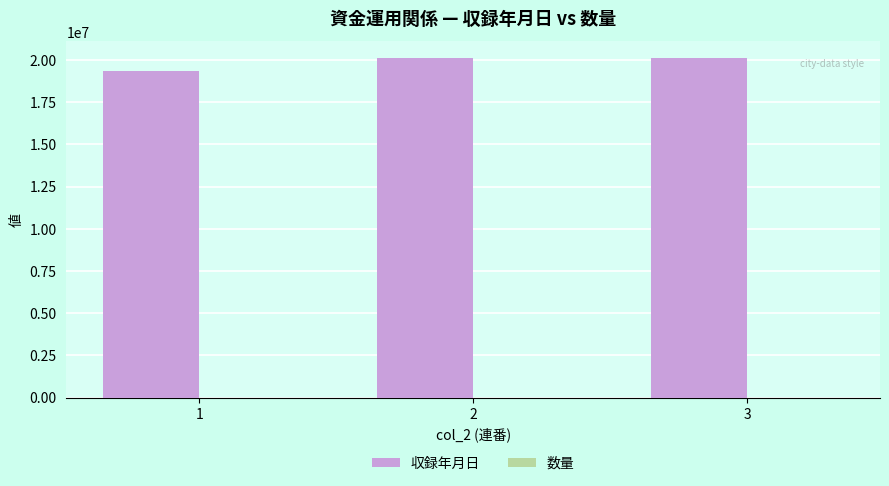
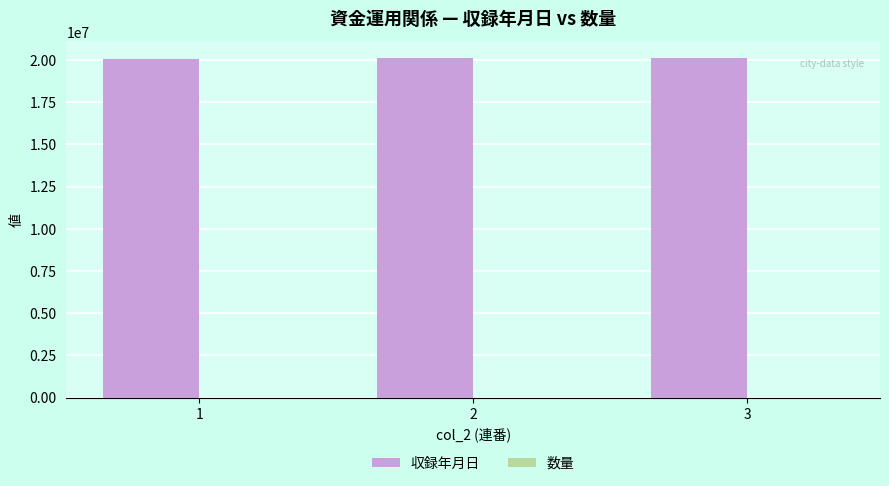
  {
    "収録年月日": {
-     "1": 19400000,
+     "1": 20100000,
      "2": 20100000,
      "3": 20100000
    }
  }
